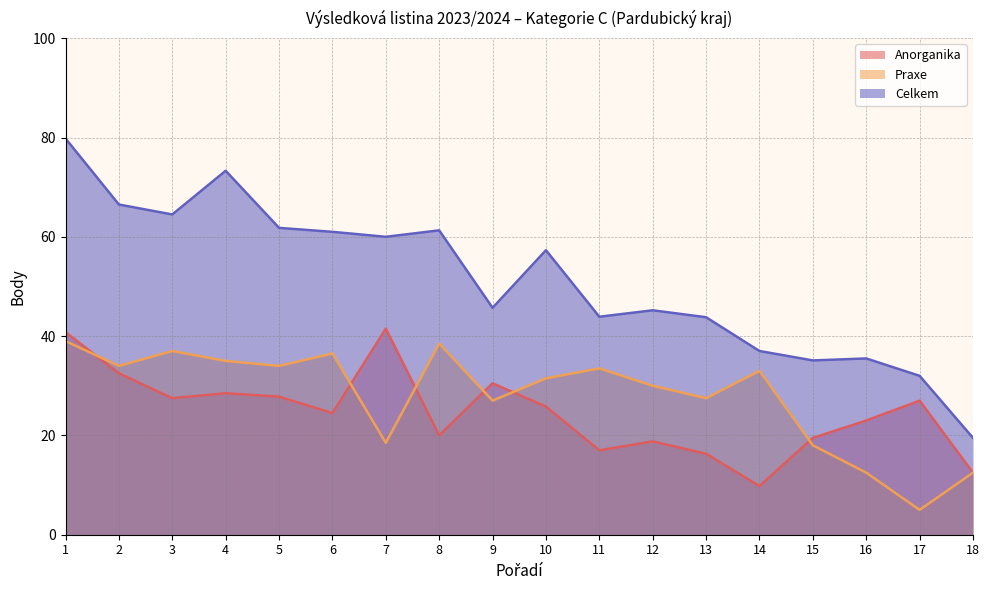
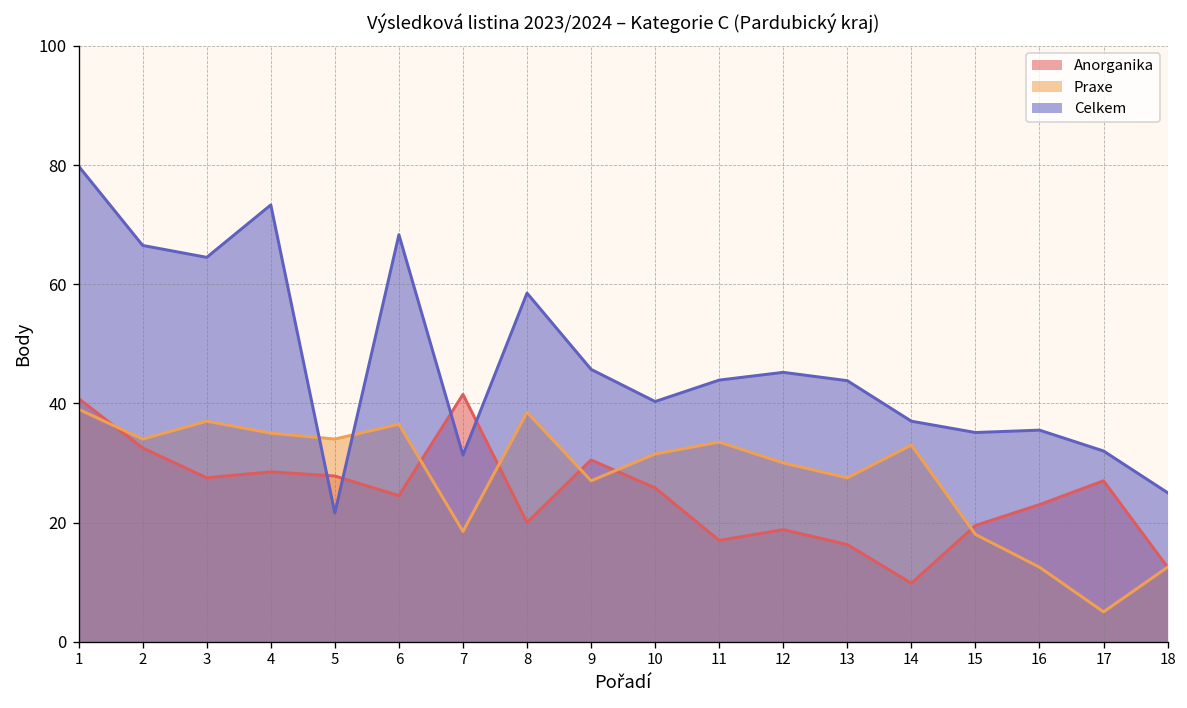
  {
    "Celkem": {
      "1": 80,
      "2": 67,
      "3": 65,
      "4": 73,
-     "5": 62,
-     "6": 61,
-     "7": 60,
-     "8": 61,
+     "5": 22,
+     "6": 68,
+     "7": 31,
+     "8": 59,
      "9": 46,
-     "10": 57,
+     "10": 40,
      "11": 44,
      "12": 45,
      "13": 44,
      "14": 37,
      "15": 35,
      "16": 36,
      "17": 32,
-     "18": 20
+     "18": 25
    }
  }
